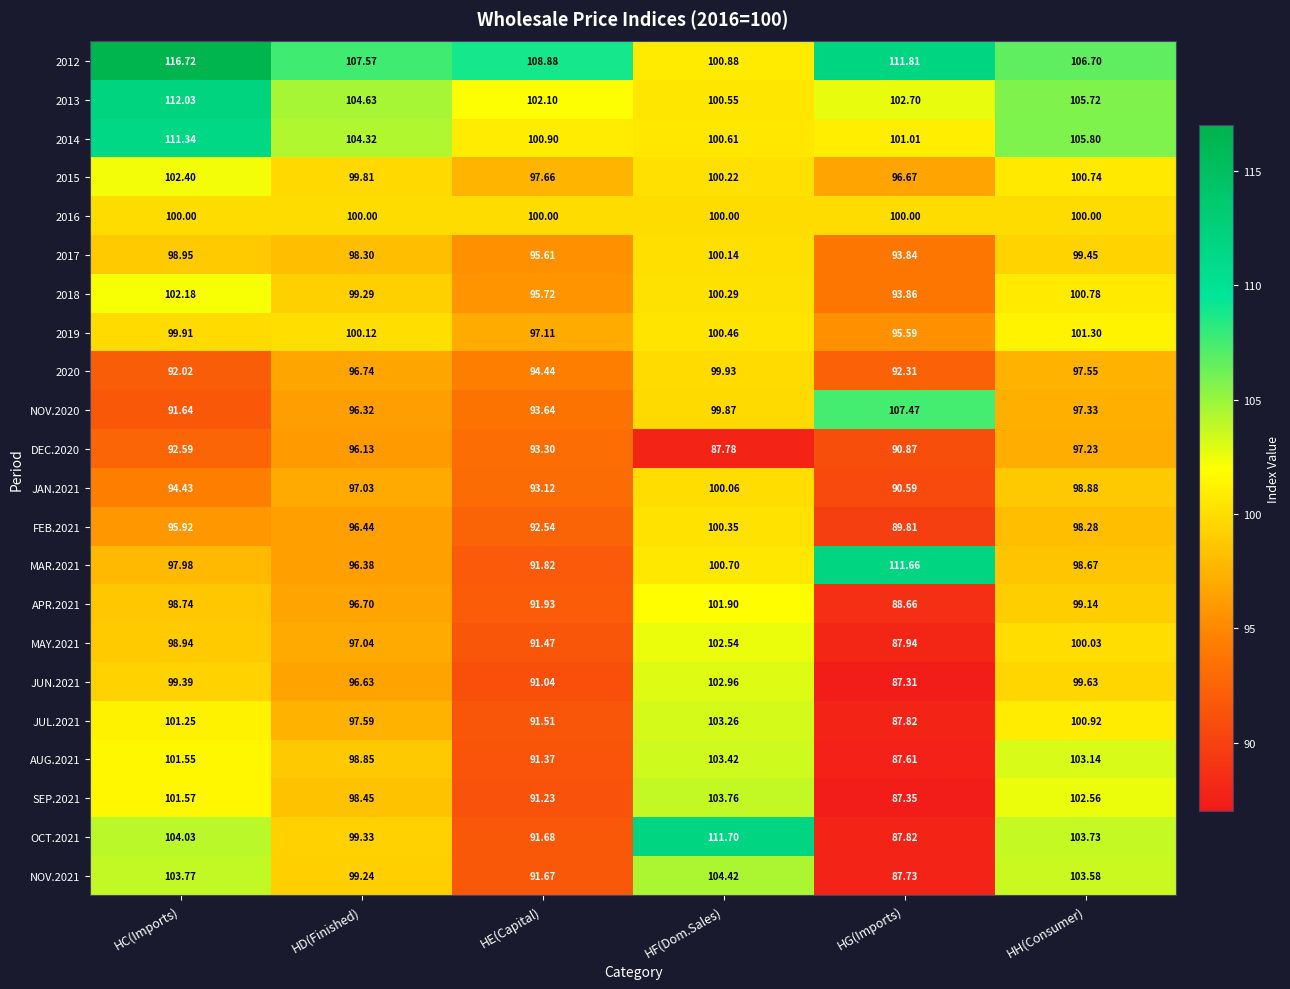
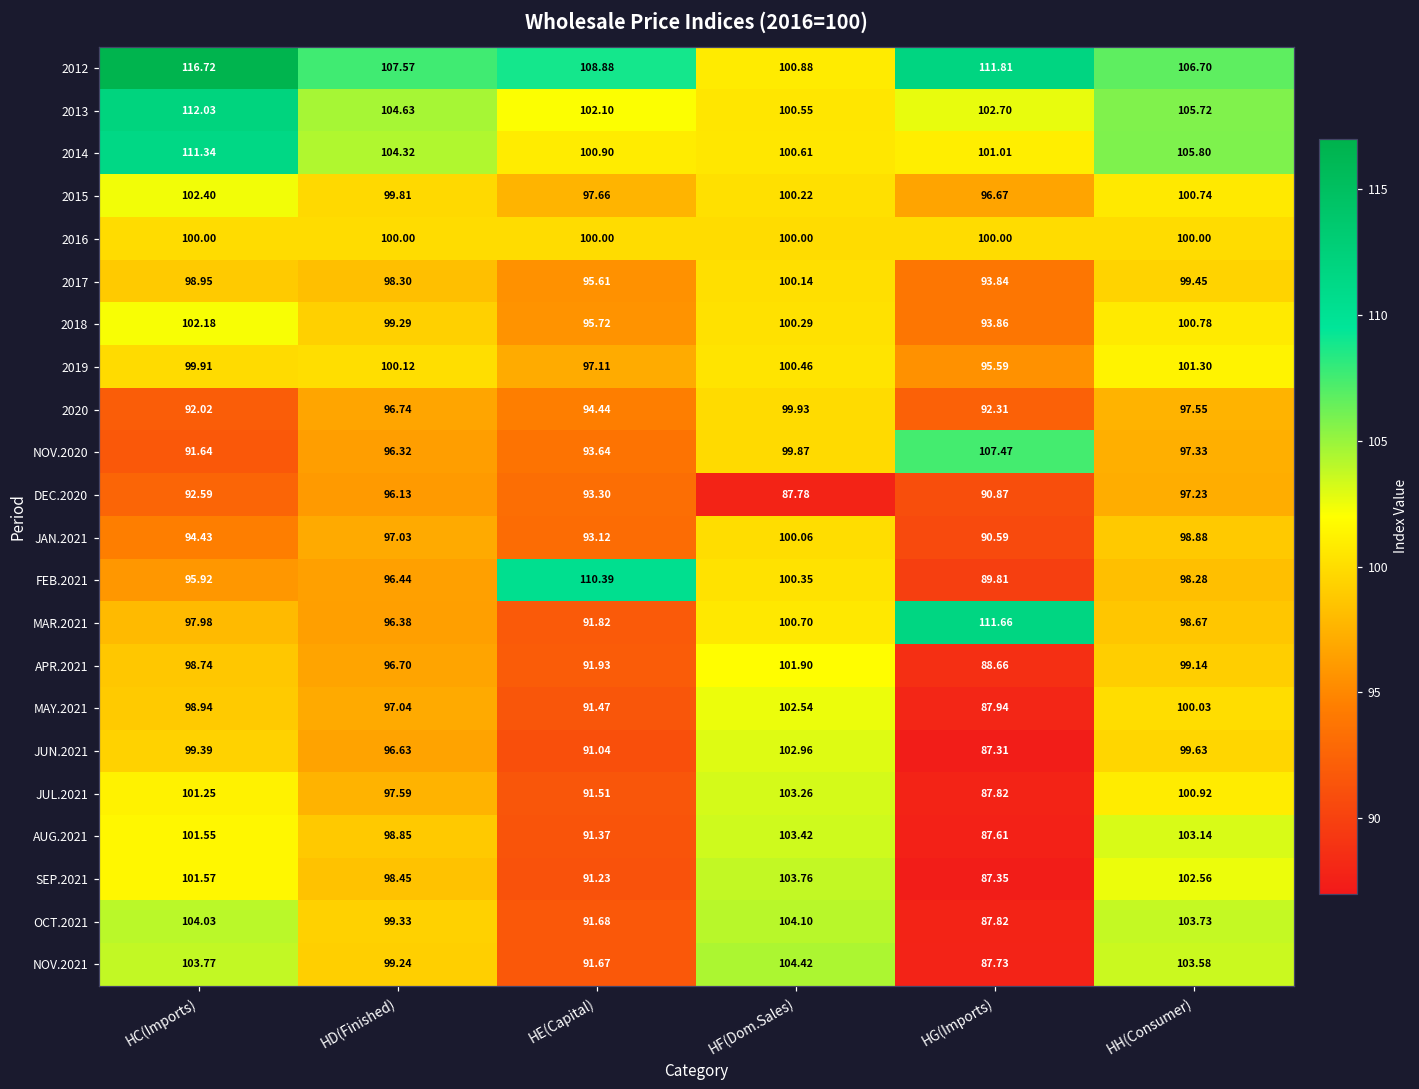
  {
    "2012": {
      "HC(Imports)": 116.72,
      "HD(Finished)": 107.57,
      "HE(Capital)": 108.88,
      "HF(Dom.Sales)": 100.88,
      "HG(Imports)": 111.81,
      "HH(Consumer)": 106.70
    },
    "2013": {
      "HC(Imports)": 112.03,
      "HD(Finished)": 104.63,
      "HE(Capital)": 102.10,
      "HF(Dom.Sales)": 100.55,
      "HG(Imports)": 102.70,
      "HH(Consumer)": 105.72
    },
    "2014": {
      "HC(Imports)": 111.34,
      "HD(Finished)": 104.32,
      "HE(Capital)": 100.90,
      "HF(Dom.Sales)": 100.61,
      "HG(Imports)": 101.01,
      "HH(Consumer)": 105.80
    },
    "2015": {
      "HC(Imports)": 102.40,
      "HD(Finished)": 99.81,
      "HE(Capital)": 97.66,
      "HF(Dom.Sales)": 100.22,
      "HG(Imports)": 96.67,
      "HH(Consumer)": 100.74
    },
    "2016": {
      "HC(Imports)": 100.00,
      "HD(Finished)": 100.00,
      "HE(Capital)": 100.00,
      "HF(Dom.Sales)": 100.00,
      "HG(Imports)": 100.00,
      "HH(Consumer)": 100.00
    },
    "2017": {
      "HC(Imports)": 98.95,
      "HD(Finished)": 98.30,
      "HE(Capital)": 95.61,
      "HF(Dom.Sales)": 100.14,
      "HG(Imports)": 93.84,
      "HH(Consumer)": 99.45
    },
    "2018": {
      "HC(Imports)": 102.18,
      "HD(Finished)": 99.29,
      "HE(Capital)": 95.72,
      "HF(Dom.Sales)": 100.29,
      "HG(Imports)": 93.86,
      "HH(Consumer)": 100.78
    },
    "2019": {
      "HC(Imports)": 99.91,
      "HD(Finished)": 100.12,
      "HE(Capital)": 97.11,
      "HF(Dom.Sales)": 100.46,
      "HG(Imports)": 95.59,
      "HH(Consumer)": 101.30
    },
    "2020": {
      "HC(Imports)": 92.02,
      "HD(Finished)": 96.74,
      "HE(Capital)": 94.44,
      "HF(Dom.Sales)": 99.93,
      "HG(Imports)": 92.31,
      "HH(Consumer)": 97.55
    },
    "NOV.2020": {
      "HC(Imports)": 91.64,
      "HD(Finished)": 96.32,
      "HE(Capital)": 93.64,
      "HF(Dom.Sales)": 99.87,
      "HG(Imports)": 107.47,
      "HH(Consumer)": 97.33
    },
    "DEC.2020": {
      "HC(Imports)": 92.59,
      "HD(Finished)": 96.13,
      "HE(Capital)": 93.30,
      "HF(Dom.Sales)": 87.78,
      "HG(Imports)": 90.87,
      "HH(Consumer)": 97.23
    },
    "JAN.2021": {
      "HC(Imports)": 94.43,
      "HD(Finished)": 97.03,
      "HE(Capital)": 93.12,
      "HF(Dom.Sales)": 100.06,
      "HG(Imports)": 90.59,
      "HH(Consumer)": 98.88
    },
    "FEB.2021": {
      "HC(Imports)": 95.92,
      "HD(Finished)": 96.44,
-     "HE(Capital)": 92.54,
+     "HE(Capital)": 110.39,
      "HF(Dom.Sales)": 100.35,
      "HG(Imports)": 89.81,
      "HH(Consumer)": 98.28
    },
    "MAR.2021": {
      "HC(Imports)": 97.98,
      "HD(Finished)": 96.38,
      "HE(Capital)": 91.82,
      "HF(Dom.Sales)": 100.70,
      "HG(Imports)": 111.66,
      "HH(Consumer)": 98.67
    },
    "APR.2021": {
      "HC(Imports)": 98.74,
      "HD(Finished)": 96.70,
      "HE(Capital)": 91.93,
      "HF(Dom.Sales)": 101.90,
      "HG(Imports)": 88.66,
      "HH(Consumer)": 99.14
    },
    "MAY.2021": {
      "HC(Imports)": 98.94,
      "HD(Finished)": 97.04,
      "HE(Capital)": 91.47,
      "HF(Dom.Sales)": 102.54,
      "HG(Imports)": 87.94,
      "HH(Consumer)": 100.03
    },
    "JUN.2021": {
      "HC(Imports)": 99.39,
      "HD(Finished)": 96.63,
      "HE(Capital)": 91.04,
      "HF(Dom.Sales)": 102.96,
      "HG(Imports)": 87.31,
      "HH(Consumer)": 99.63
    },
    "JUL.2021": {
      "HC(Imports)": 101.25,
      "HD(Finished)": 97.59,
      "HE(Capital)": 91.51,
      "HF(Dom.Sales)": 103.26,
      "HG(Imports)": 87.82,
      "HH(Consumer)": 100.92
    },
    "AUG.2021": {
      "HC(Imports)": 101.55,
      "HD(Finished)": 98.85,
      "HE(Capital)": 91.37,
      "HF(Dom.Sales)": 103.42,
      "HG(Imports)": 87.61,
      "HH(Consumer)": 103.14
    },
    "SEP.2021": {
      "HC(Imports)": 101.57,
      "HD(Finished)": 98.45,
      "HE(Capital)": 91.23,
      "HF(Dom.Sales)": 103.76,
      "HG(Imports)": 87.35,
      "HH(Consumer)": 102.56
    },
    "OCT.2021": {
      "HC(Imports)": 104.03,
      "HD(Finished)": 99.33,
      "HE(Capital)": 91.68,
-     "HF(Dom.Sales)": 111.70,
+     "HF(Dom.Sales)": 104.10,
      "HG(Imports)": 87.82,
      "HH(Consumer)": 103.73
    },
    "NOV.2021": {
      "HC(Imports)": 103.77,
      "HD(Finished)": 99.24,
      "HE(Capital)": 91.67,
      "HF(Dom.Sales)": 104.42,
      "HG(Imports)": 87.73,
      "HH(Consumer)": 103.58
    }
  }
